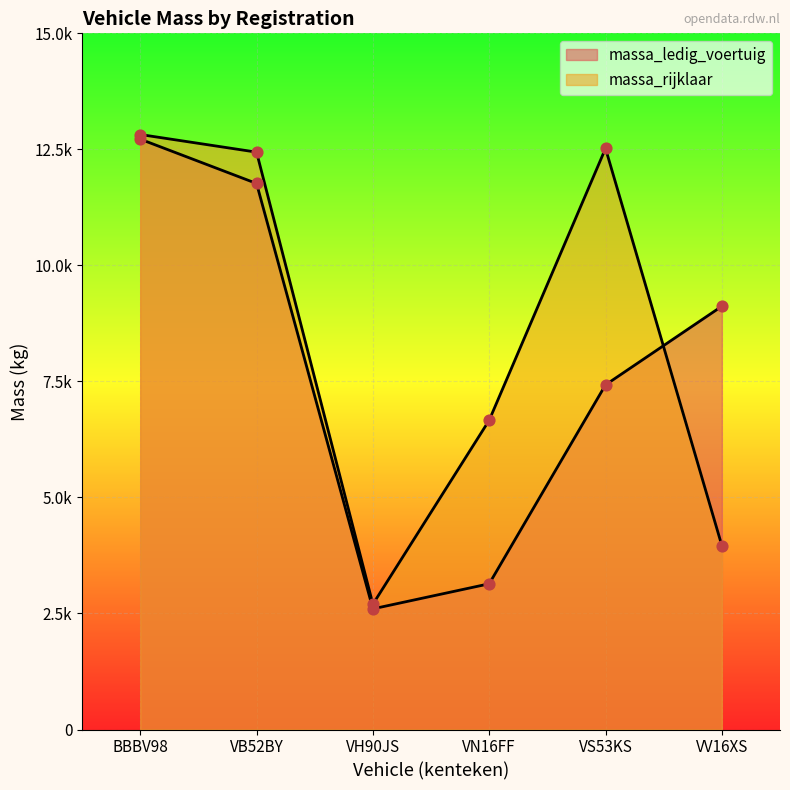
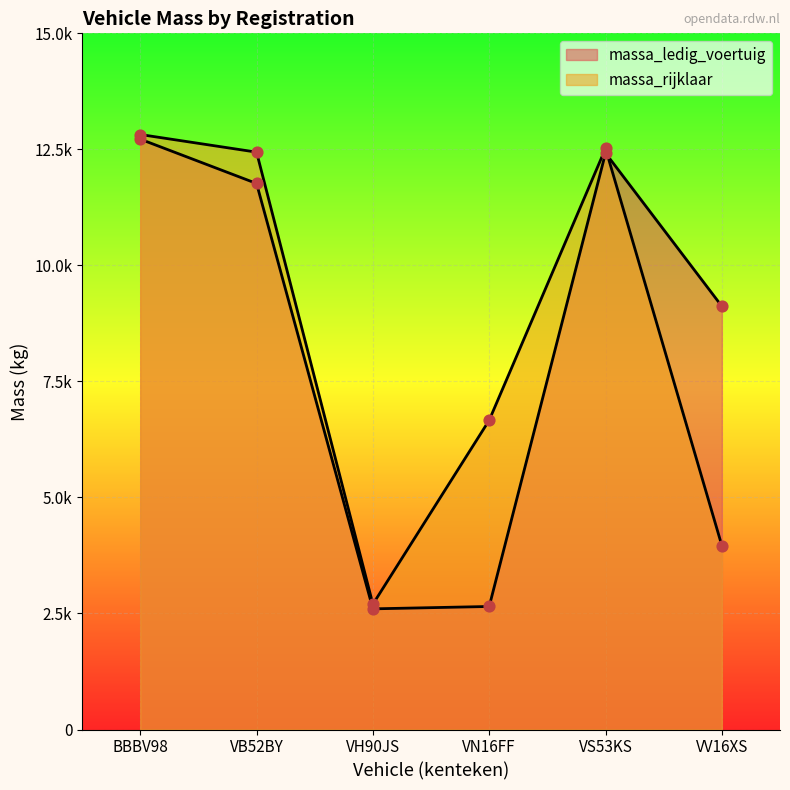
  {
    "massa_ledig_voertuig": {
      "BBBV98": 12700,
      "VB52BY": 11800,
      "VH90JS": 2600,
-     "VN16FF": 3100,
-     "VS53KS": 7400,
+     "VN16FF": 2700,
+     "VS53KS": 12400,
      "VV16XS": 9100
    },
    "massa_rijklaar": {
      "BBBV98": 12800,
      "VB52BY": 12400,
      "VH90JS": 2700,
      "VN16FF": 6700,
      "VS53KS": 12500,
      "VV16XS": 4000
    }
  }
